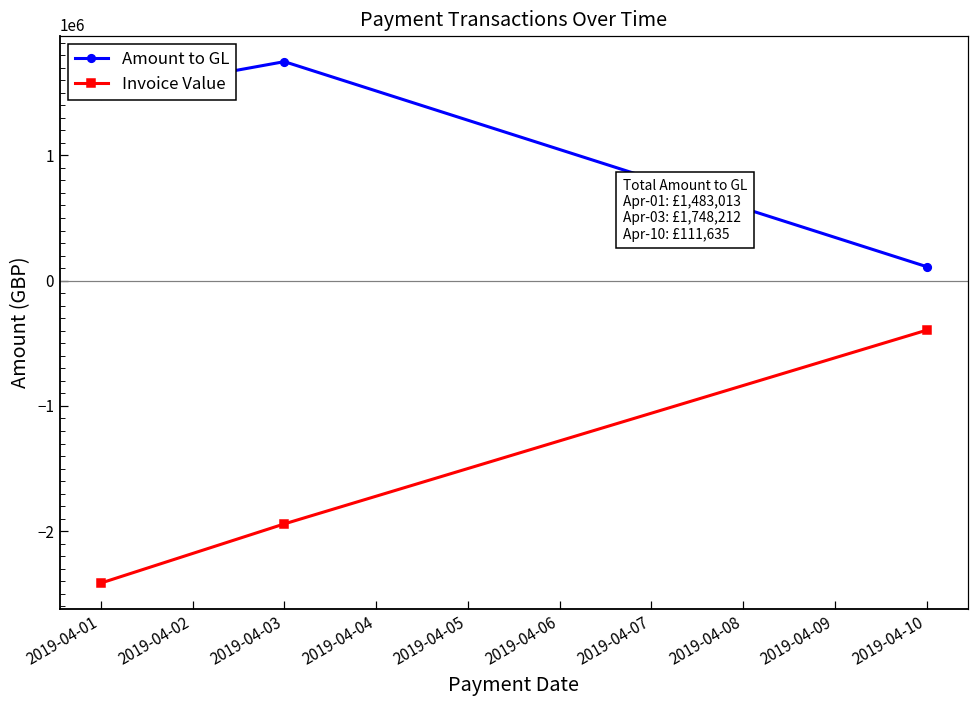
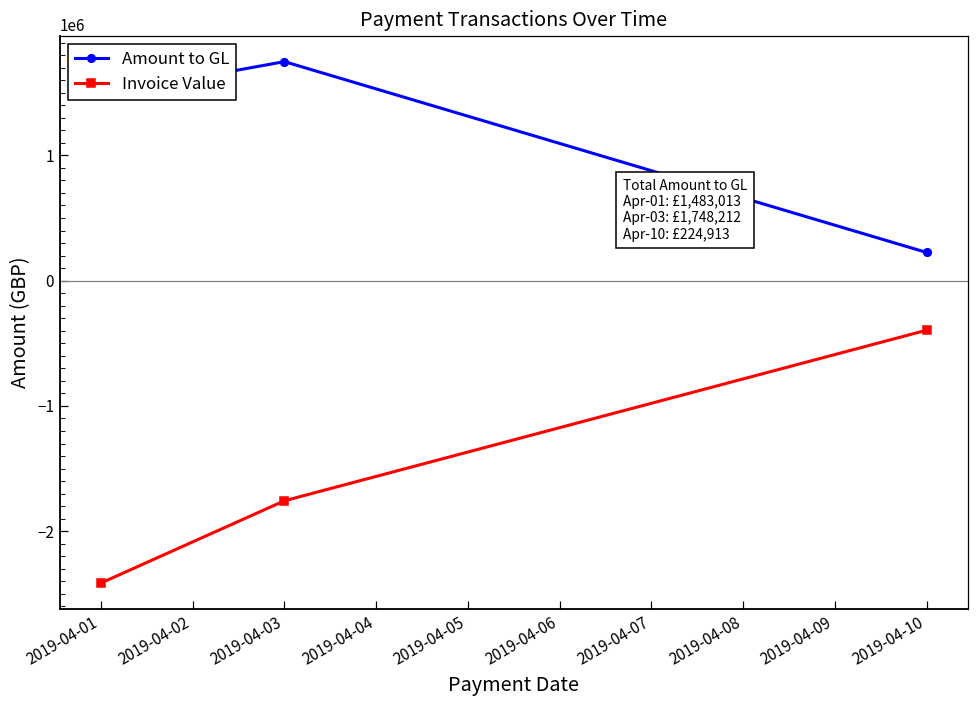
  {
    "Amount to GL": {
-     "2019-04-10": "£111,635"
+     "2019-04-10": "£224,913"
    },
    "Invoice Value": {
      "2019-04-01": "-2410000",
-     "2019-04-03": "-1940000",
+     "2019-04-03": "-1760000",
      "2019-04-10": "-390000"
    }
  }
